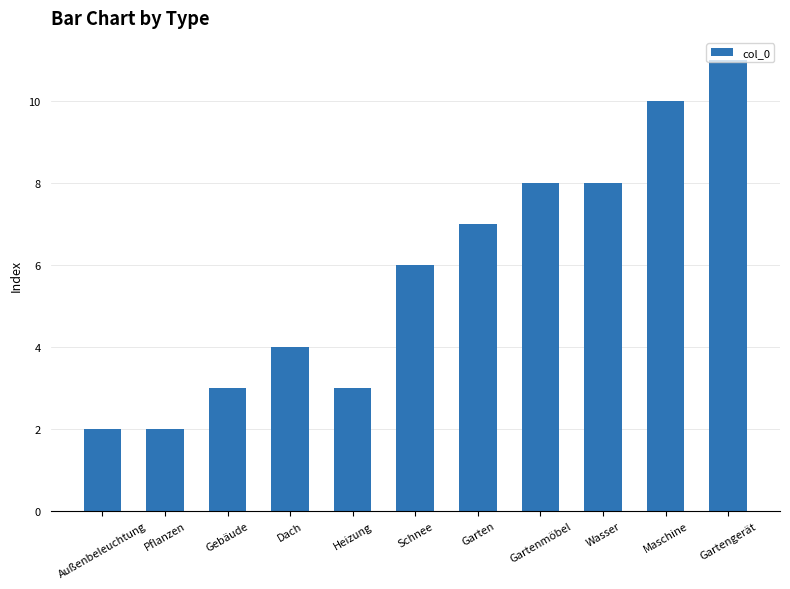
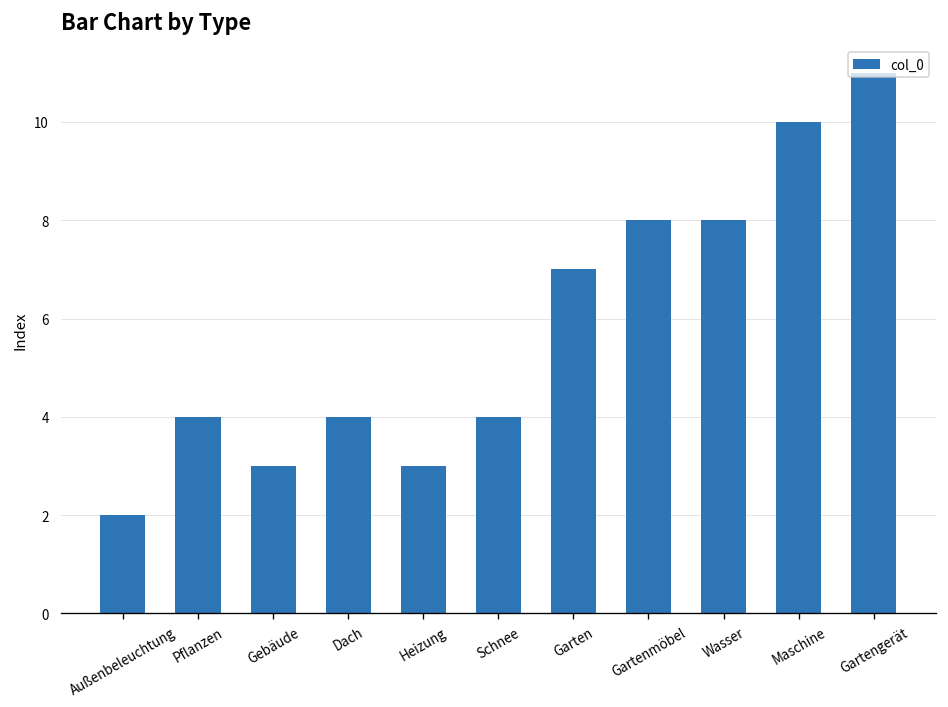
  {
    "Außenbeleuchtung": 2,
-   "Pflanzen": 2,
+   "Pflanzen": 4,
    "Gebäude": 3,
    "Dach": 4,
    "Heizung": 3,
-   "Schnee": 6,
+   "Schnee": 4,
    "Garten": 7,
    "Gartenmöbel": 8,
    "Wasser": 8,
    "Maschine": 10
  }
